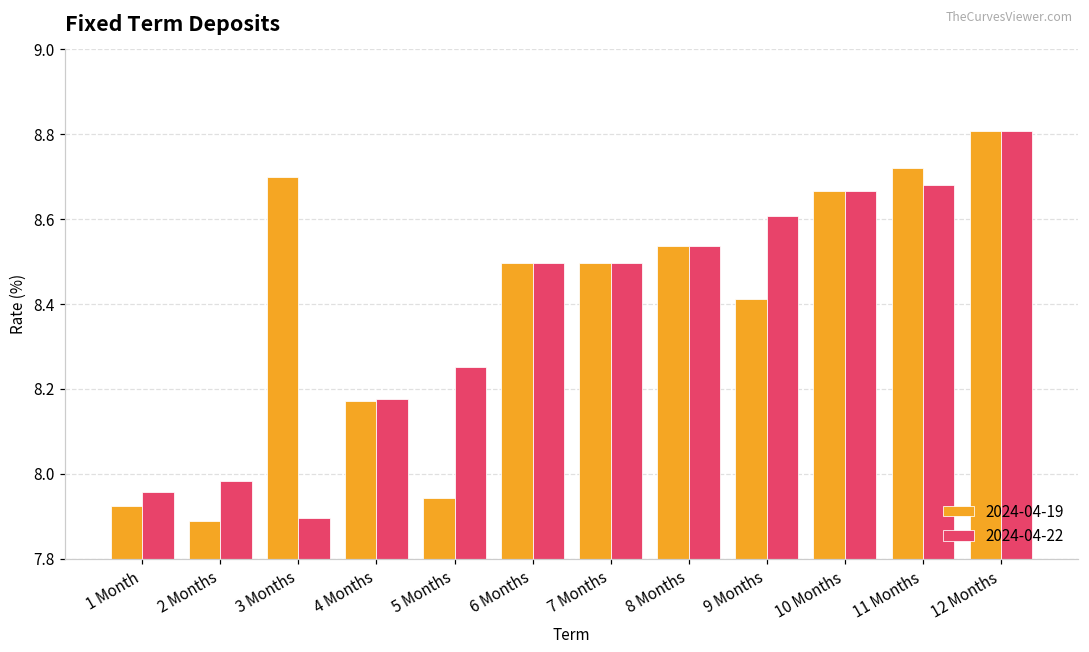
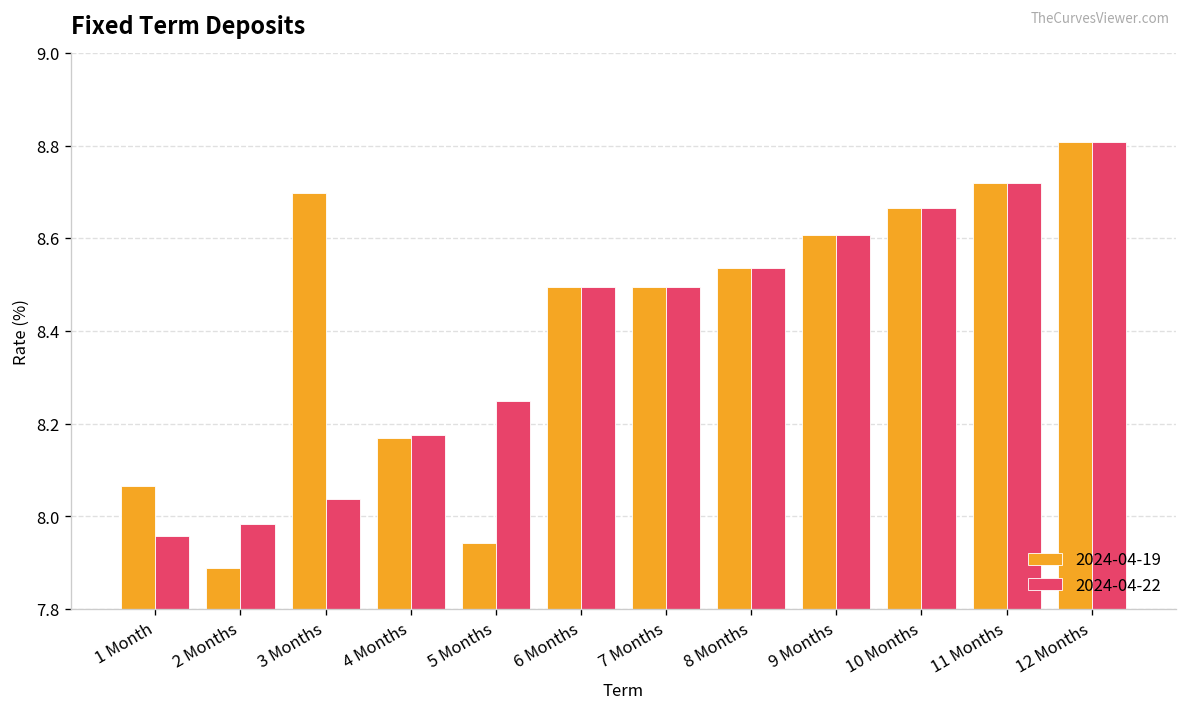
  {
    "2024-04-19": {
-     "1 Month": 7.92,
+     "1 Month": 8.07,
      "2 Months": 7.89,
      "3 Months": 8.70,
      "4 Months": 8.17,
      "5 Months": 7.94,
      "6 Months": 8.50,
      "7 Months": 8.50,
      "8 Months": 8.54,
-     "9 Months": 8.41,
+     "9 Months": 8.61,
      "10 Months": 8.67,
      "11 Months": 8.72,
      "12 Months": 8.81
    },
    "2024-04-22": {
      "1 Month": 7.96,
      "2 Months": 7.98,
-     "3 Months": 7.90,
+     "3 Months": 8.04,
      "4 Months": 8.18,
      "5 Months": 8.25,
      "6 Months": 8.50,
      "7 Months": 8.50,
      "8 Months": 8.54,
      "9 Months": 8.61,
      "10 Months": 8.67,
-     "11 Months": 8.68,
+     "11 Months": 8.72,
      "12 Months": 8.81
    }
  }
